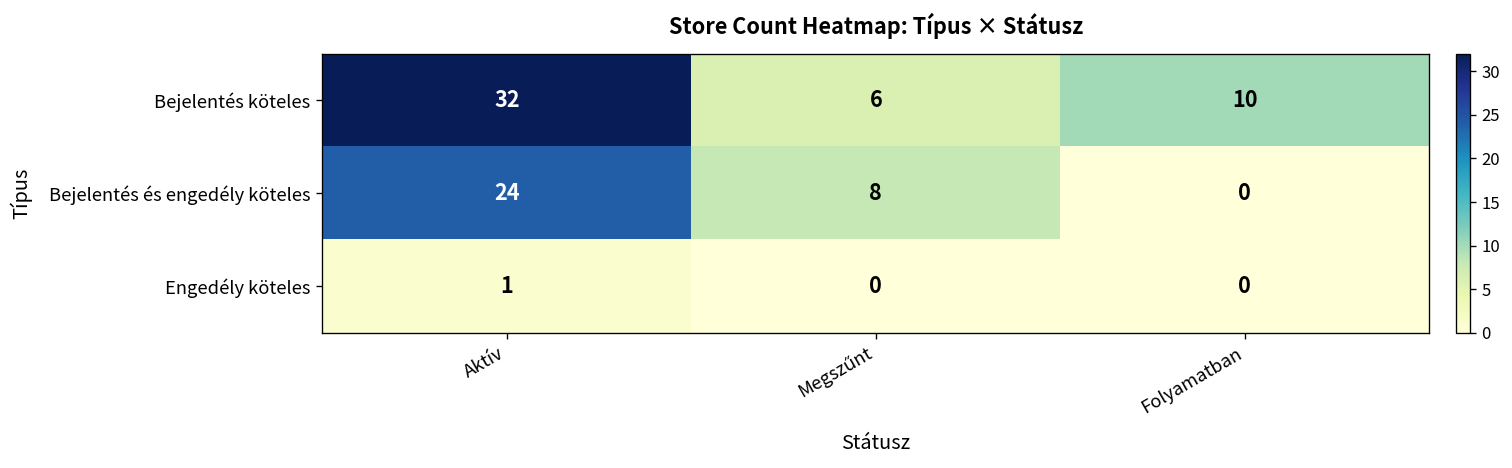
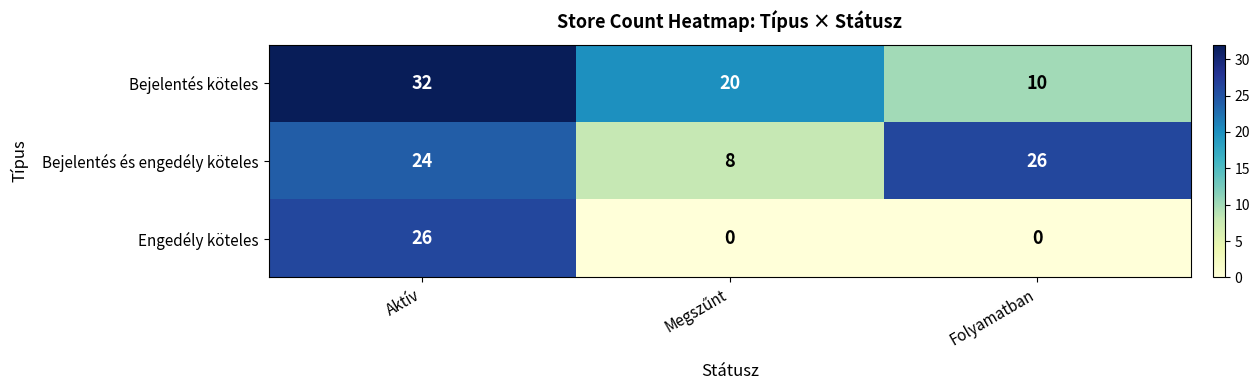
  {
    "Bejelentés köteles": {
      "Aktív": 32,
-     "Megszűnt": 6,
+     "Megszűnt": 20,
      "Folyamatban": 10
    },
    "Bejelentés és engedély köteles": {
      "Aktív": 24,
      "Megszűnt": 8,
-     "Folyamatban": 0
+     "Folyamatban": 26
    },
    "Engedély köteles": {
-     "Aktív": 1,
+     "Aktív": 26,
      "Megszűnt": 0,
      "Folyamatban": 0
    }
  }
